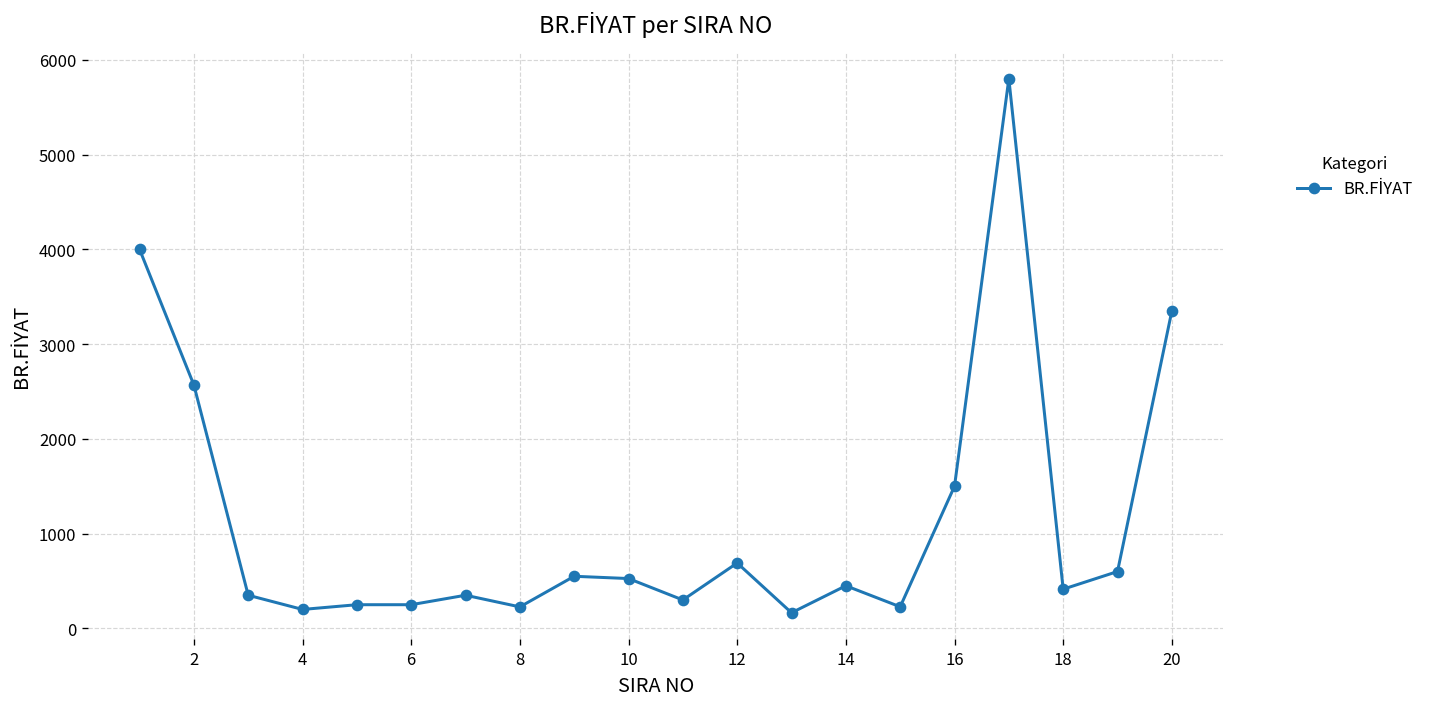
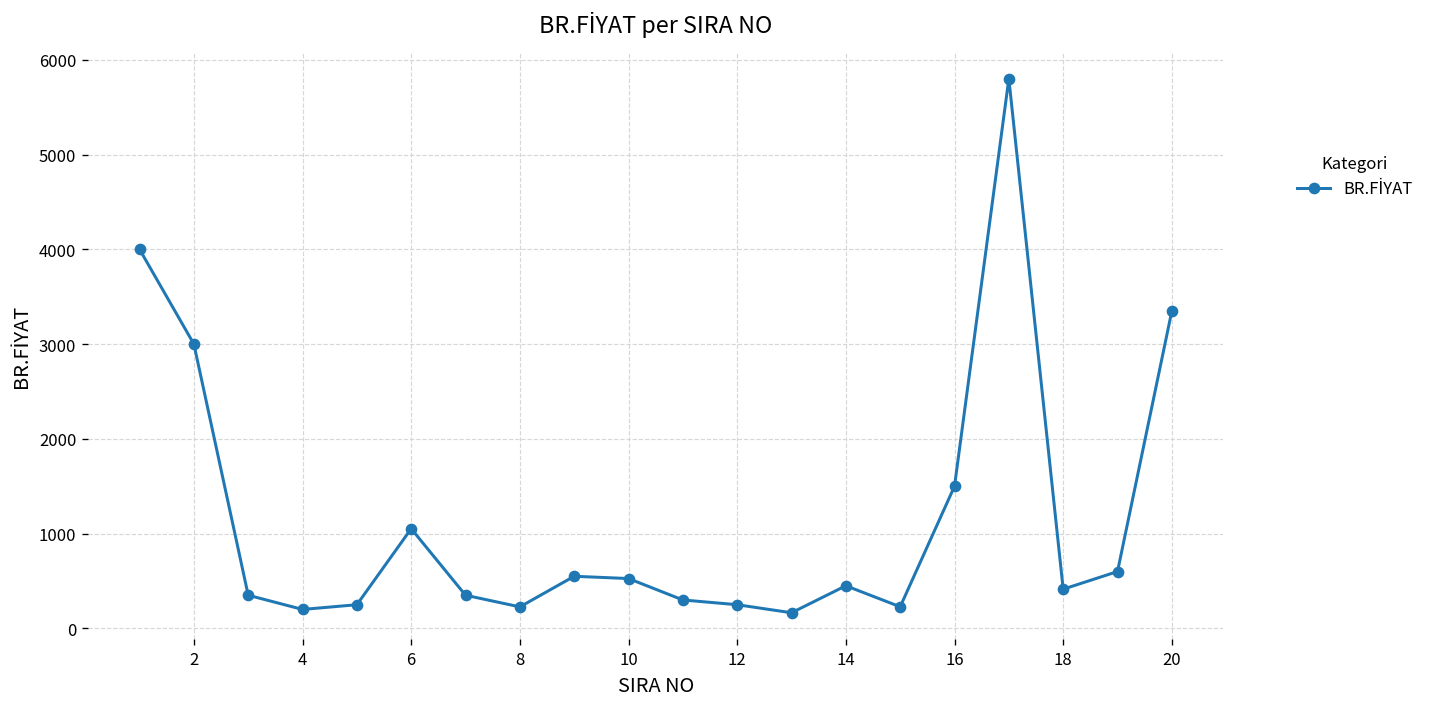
  {
-   "2": 2600,
+   "2": 3000,
    "4": 200,
-   "6": 300,
+   "6": 1100,
    "8": 200,
    "10": 500,
-   "12": 700,
+   "12": 300,
    "14": 500,
    "16": 1500,
    "18": 400,
    "20": 3300
  }
